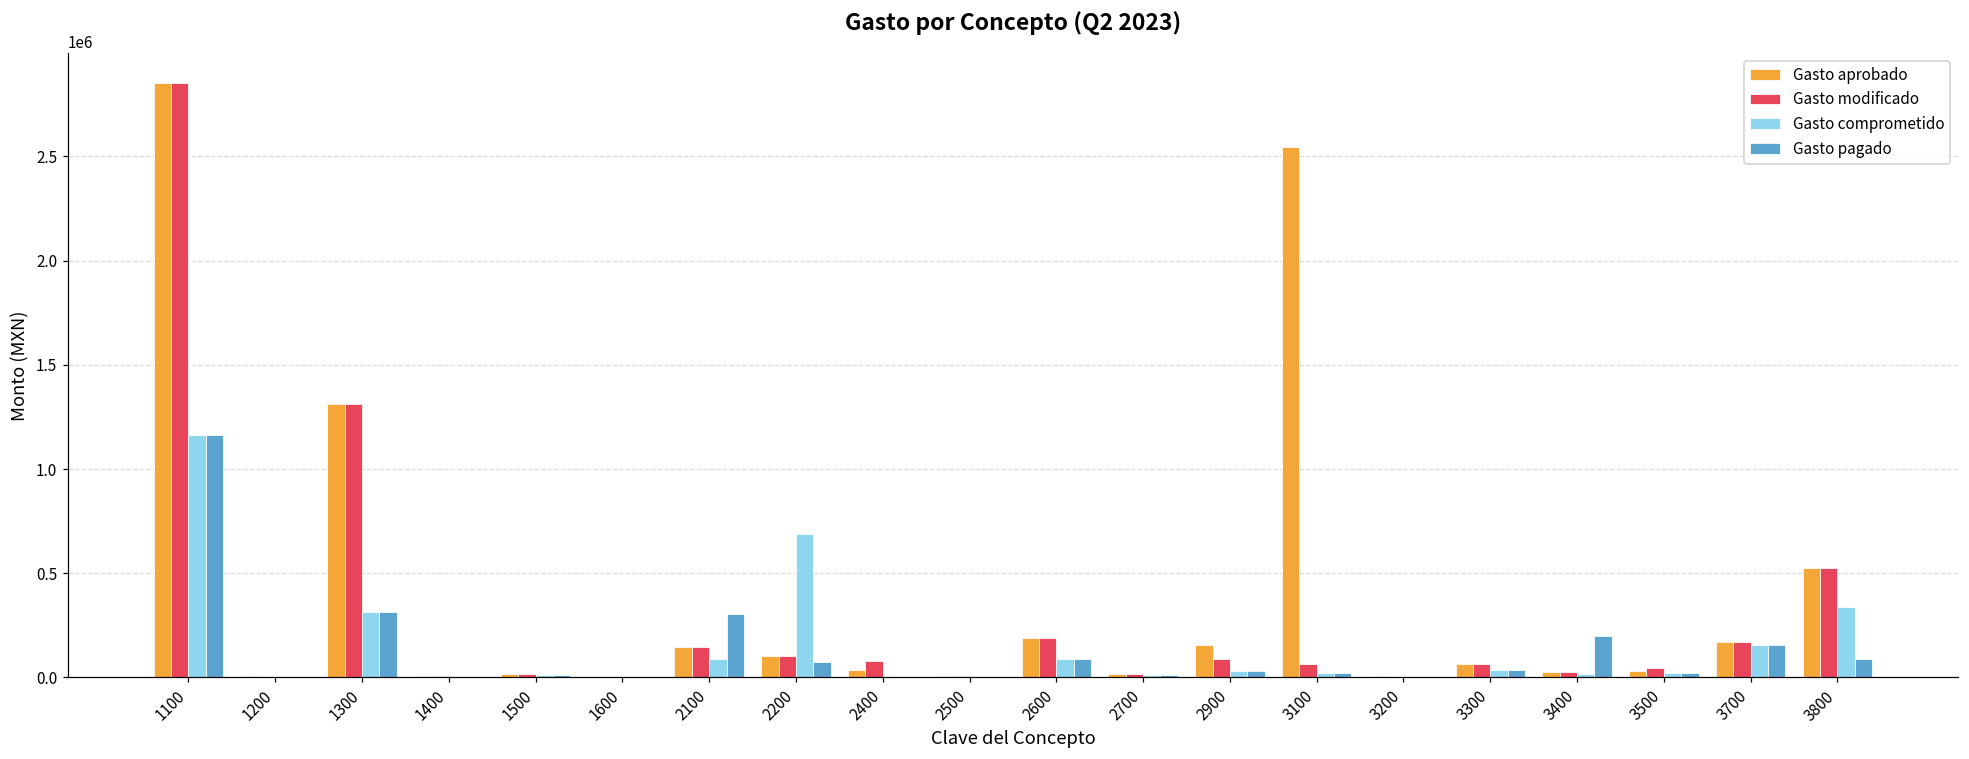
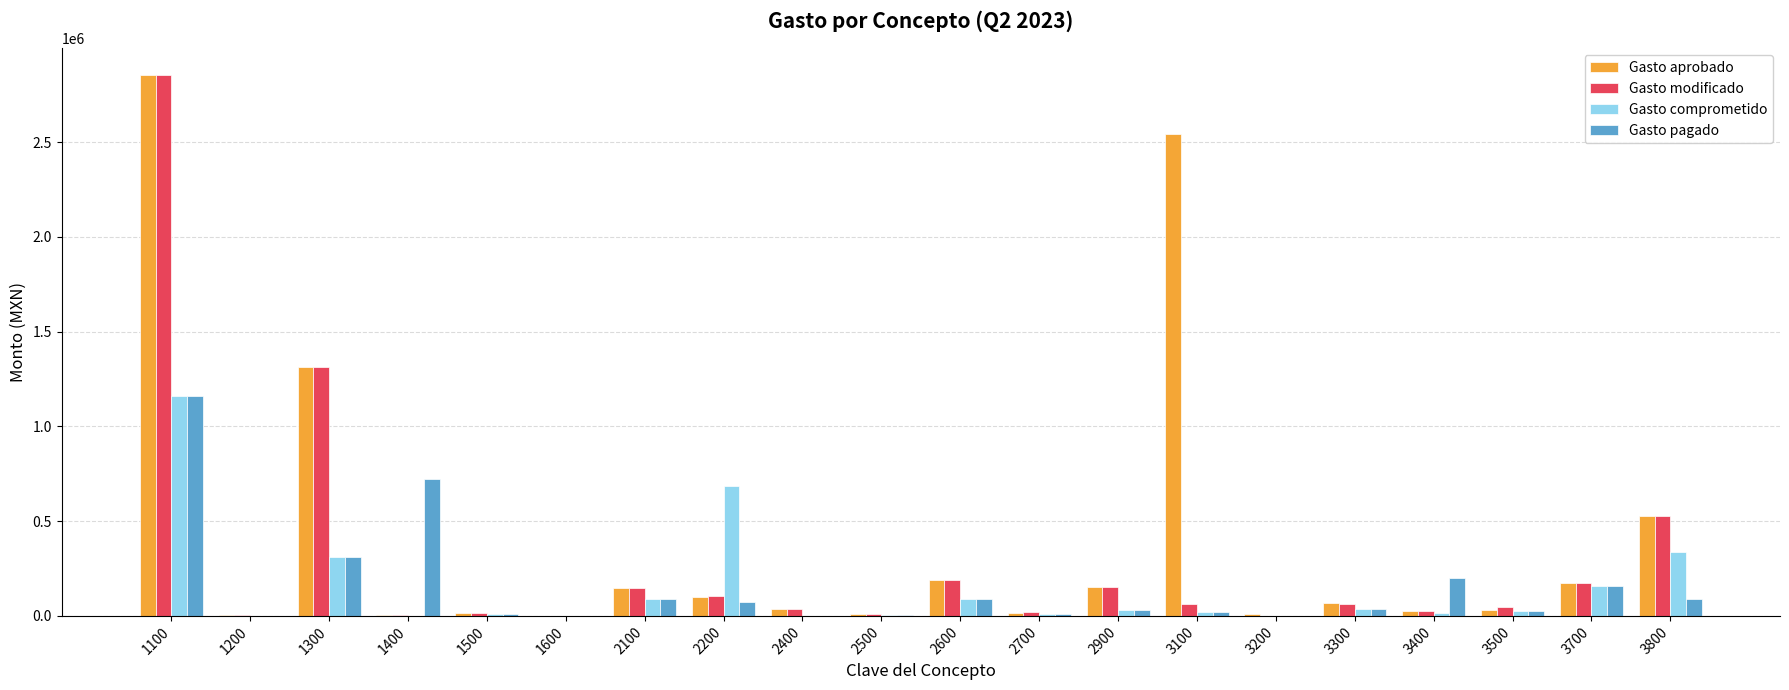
  {
    "Gasto aprobado": {
      "1100": 2850000,
      "1300": 1310000,
      "1500": 20000,
      "2100": 150000,
      "2200": 100000,
      "2400": 40000,
      "2600": 190000,
      "2700": 20000,
      "2900": 150000,
      "3100": 2540000,
      "3300": 70000,
      "3400": 30000,
      "3500": 30000,
      "3700": 170000,
      "3800": 530000
    },
    "Gasto modificado": {
      "1100": 2850000,
      "1300": 1310000,
      "1500": 20000,
      "2100": 150000,
      "2200": 100000,
-     "2400": 80000,
+     "2400": 40000,
      "2600": 190000,
      "2700": 20000,
-     "2900": 90000,
+     "2900": 150000,
      "3100": 60000,
      "3300": 70000,
      "3400": 30000,
      "3500": 50000,
      "3700": 170000,
      "3800": 530000
    },
    "Gasto comprometido": {
      "1100": 1160000,
      "1200": 0,
      "1300": 310000,
      "1400": 0,
      "1600": 0,
      "2100": 90000,
      "2200": 690000,
      "2600": 90000,
      "2900": 30000,
      "3100": 20000,
      "3200": 0,
      "3300": 30000,
      "3400": 10000,
      "3500": 20000,
      "3700": 160000,
      "3800": 340000
    },
    "Gasto pagado": {
      "1100": 1160000,
      "1200": 0,
      "1300": 310000,
-     "1400": 0,
+     "1400": 720000,
      "1600": 0,
-     "2100": 300000,
+     "2100": 90000,
      "2200": 70000,
      "2600": 90000,
      "2900": 30000,
      "3100": 20000,
      "3200": 0,
      "3300": 30000,
      "3400": 200000,
      "3500": 20000,
      "3700": 160000,
      "3800": 90000
    }
  }
